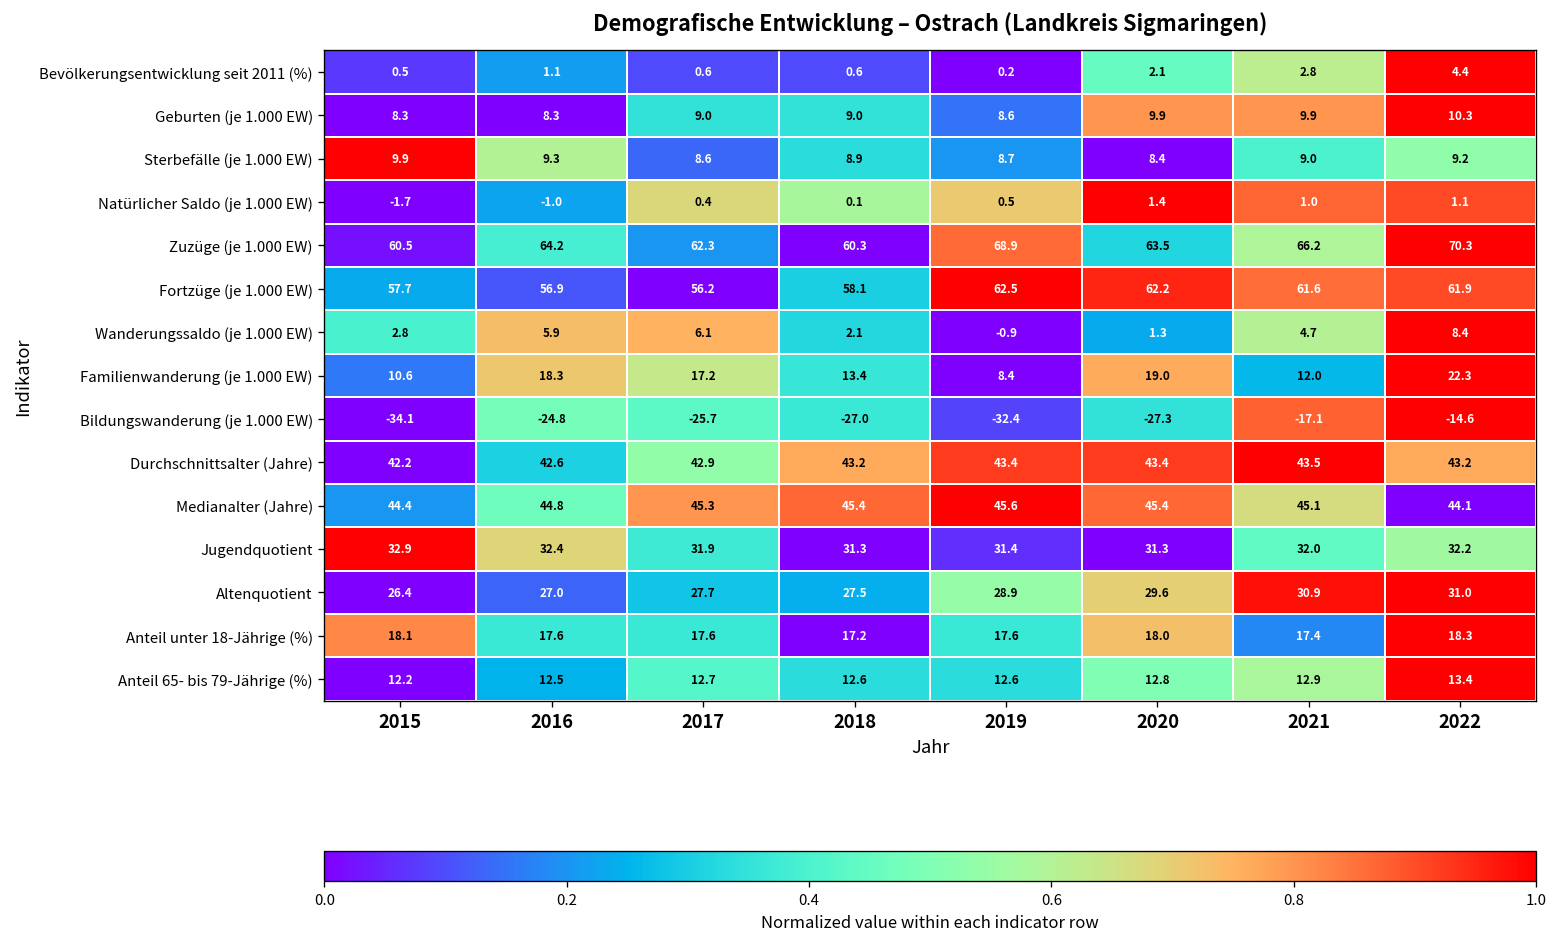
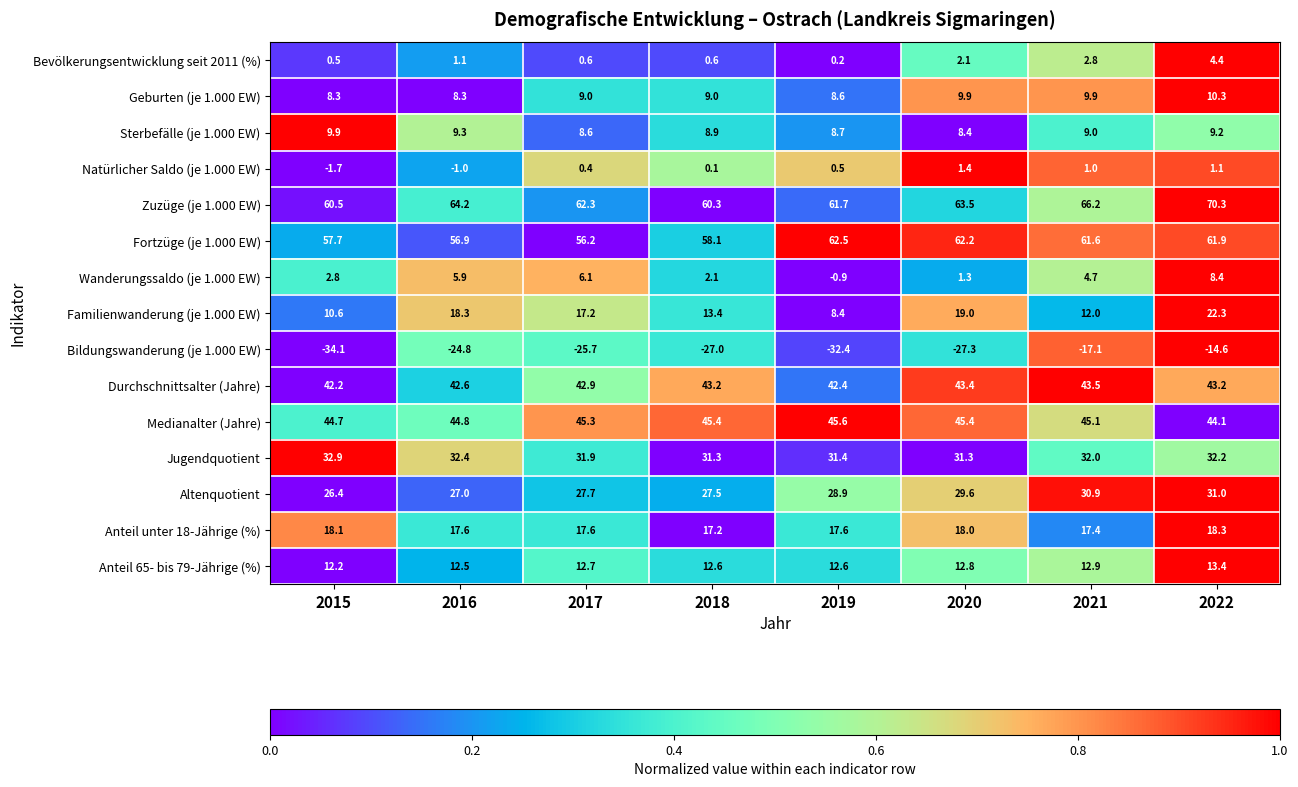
  {
    "Bevölkerungsentwicklung seit 2011 (%)": {
      "2015": 0.5,
      "2016": 1.1,
      "2017": 0.6,
      "2018": 0.6,
      "2019": 0.2,
      "2020": 2.1,
      "2021": 2.8,
      "2022": 4.4
    },
    "Geburten (je 1.000 EW)": {
      "2015": 8.3,
      "2016": 8.3,
      "2017": 9.0,
      "2018": 9.0,
      "2019": 8.6,
      "2020": 9.9,
      "2021": 9.9,
      "2022": 10.3
    },
    "Sterbefälle (je 1.000 EW)": {
      "2015": 9.9,
      "2016": 9.3,
      "2017": 8.6,
      "2018": 8.9,
      "2019": 8.7,
      "2020": 8.4,
      "2021": 9.0,
      "2022": 9.2
    },
    "Natürlicher Saldo (je 1.000 EW)": {
      "2015": -1.7,
      "2016": -1.0,
      "2017": 0.4,
      "2018": 0.1,
      "2019": 0.5,
      "2020": 1.4,
      "2021": 1.0,
      "2022": 1.1
    },
    "Zuzüge (je 1.000 EW)": {
      "2015": 60.5,
      "2016": 64.2,
      "2017": 62.3,
      "2018": 60.3,
-     "2019": 68.9,
+     "2019": 61.7,
      "2020": 63.5,
      "2021": 66.2,
      "2022": 70.3
    },
    "Fortzüge (je 1.000 EW)": {
      "2015": 57.7,
      "2016": 56.9,
      "2017": 56.2,
      "2018": 58.1,
      "2019": 62.5,
      "2020": 62.2,
      "2021": 61.6,
      "2022": 61.9
    },
    "Wanderungssaldo (je 1.000 EW)": {
      "2015": 2.8,
      "2016": 5.9,
      "2017": 6.1,
      "2018": 2.1,
      "2019": -0.9,
      "2020": 1.3,
      "2021": 4.7,
      "2022": 8.4
    },
    "Familienwanderung (je 1.000 EW)": {
      "2015": 10.6,
      "2016": 18.3,
      "2017": 17.2,
      "2018": 13.4,
      "2019": 8.4,
      "2020": 19.0,
      "2021": 12.0,
      "2022": 22.3
    },
    "Bildungswanderung (je 1.000 EW)": {
      "2015": -34.1,
      "2016": -24.8,
      "2017": -25.7,
      "2018": -27.0,
      "2019": -32.4,
      "2020": -27.3,
      "2021": -17.1,
      "2022": -14.6
    },
    "Durchschnittsalter (Jahre)": {
      "2015": 42.2,
      "2016": 42.6,
      "2017": 42.9,
      "2018": 43.2,
-     "2019": 43.4,
+     "2019": 42.4,
      "2020": 43.4,
      "2021": 43.5,
      "2022": 43.2
    },
    "Medianalter (Jahre)": {
-     "2015": 44.4,
+     "2015": 44.7,
      "2016": 44.8,
      "2017": 45.3,
      "2018": 45.4,
      "2019": 45.6,
      "2020": 45.4,
      "2021": 45.1,
      "2022": 44.1
    },
    "Jugendquotient": {
      "2015": 32.9,
      "2016": 32.4,
      "2017": 31.9,
      "2018": 31.3,
      "2019": 31.4,
      "2020": 31.3,
      "2021": 32.0,
      "2022": 32.2
    },
    "Altenquotient": {
      "2015": 26.4,
      "2016": 27.0,
      "2017": 27.7,
      "2018": 27.5,
      "2019": 28.9,
      "2020": 29.6,
      "2021": 30.9,
      "2022": 31.0
    },
    "Anteil unter 18-Jährige (%)": {
      "2015": 18.1,
      "2016": 17.6,
      "2017": 17.6,
      "2018": 17.2,
      "2019": 17.6,
      "2020": 18.0,
      "2021": 17.4,
      "2022": 18.3
    },
    "Anteil 65- bis 79-Jährige (%)": {
      "2015": 12.2,
      "2016": 12.5,
      "2017": 12.7,
      "2018": 12.6,
      "2019": 12.6,
      "2020": 12.8,
      "2021": 12.9,
      "2022": 13.4
    }
  }
